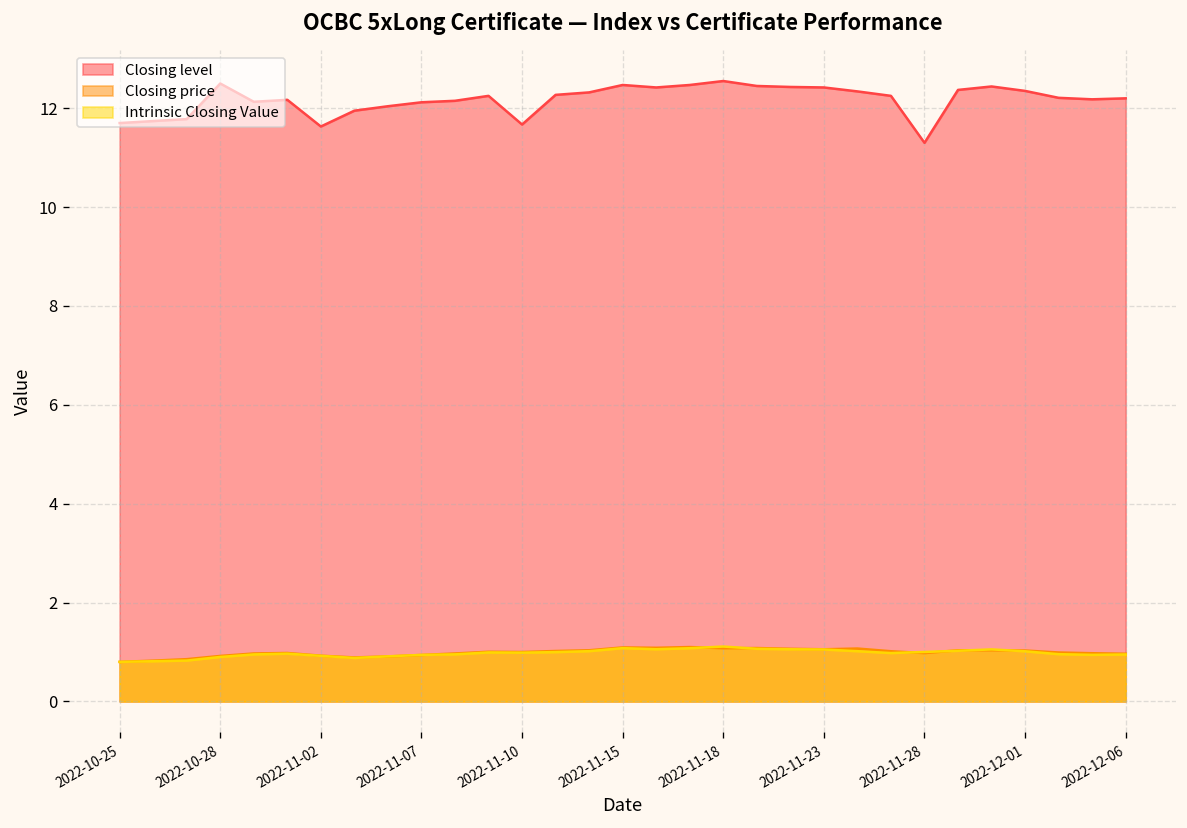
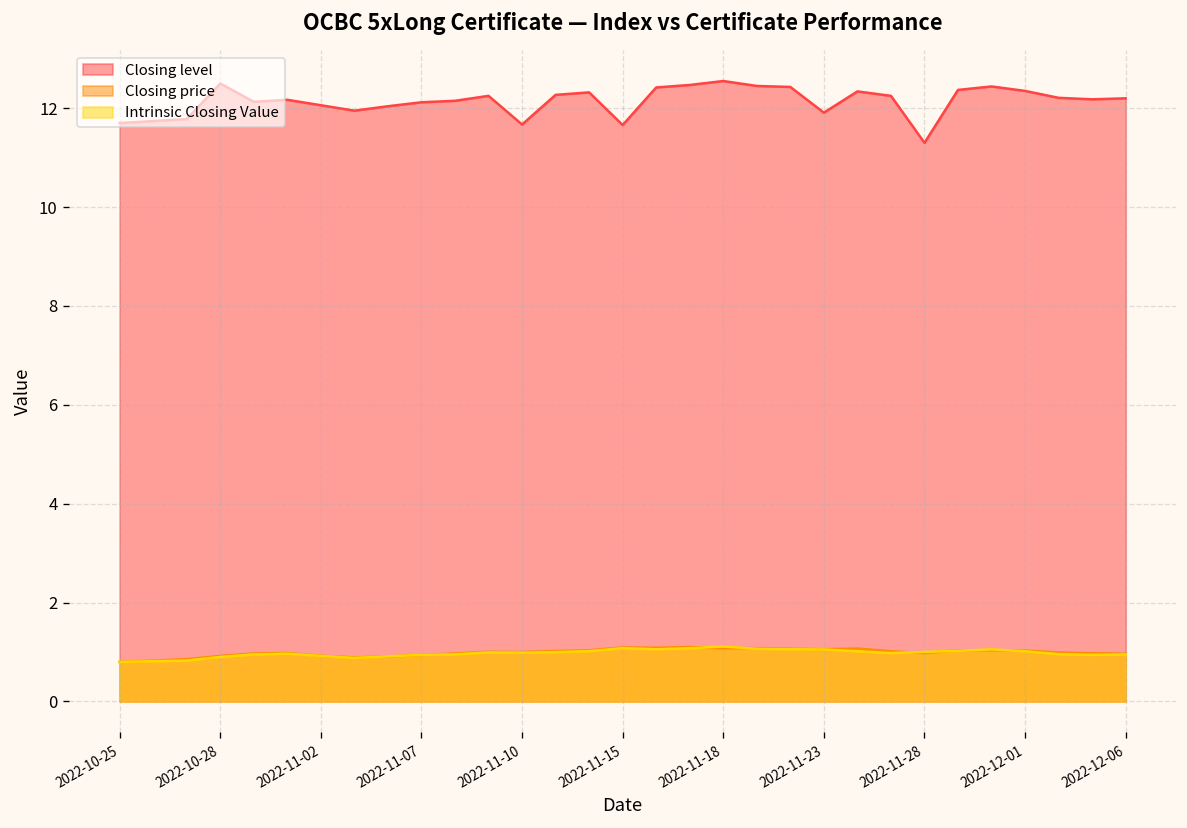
  {
    "Closing level": {
-     "2022-11-02": 11.6,
+     "2022-11-02": 12.1,
      "2022-11-07": 12.1,
      "2022-11-10": 11.7,
-     "2022-11-15": 12.5,
+     "2022-11-15": 11.7,
      "2022-11-18": 12.6,
-     "2022-11-23": 12.4,
+     "2022-11-23": 11.9,
      "2022-11-28": 11.3,
      "2022-12-01": 12.4,
      "2022-12-06": 12.2
    }
  }
